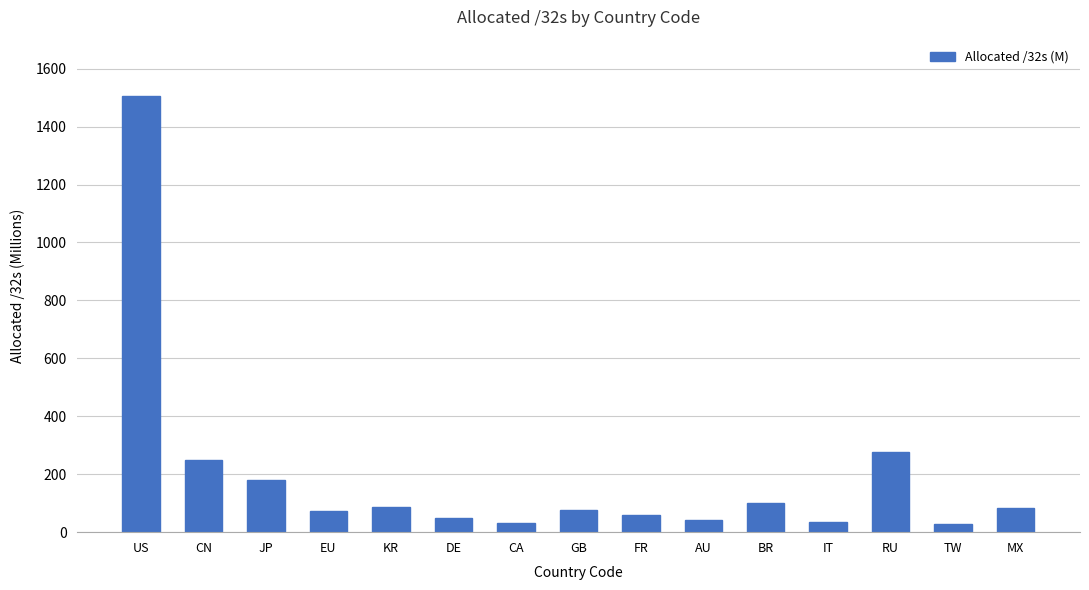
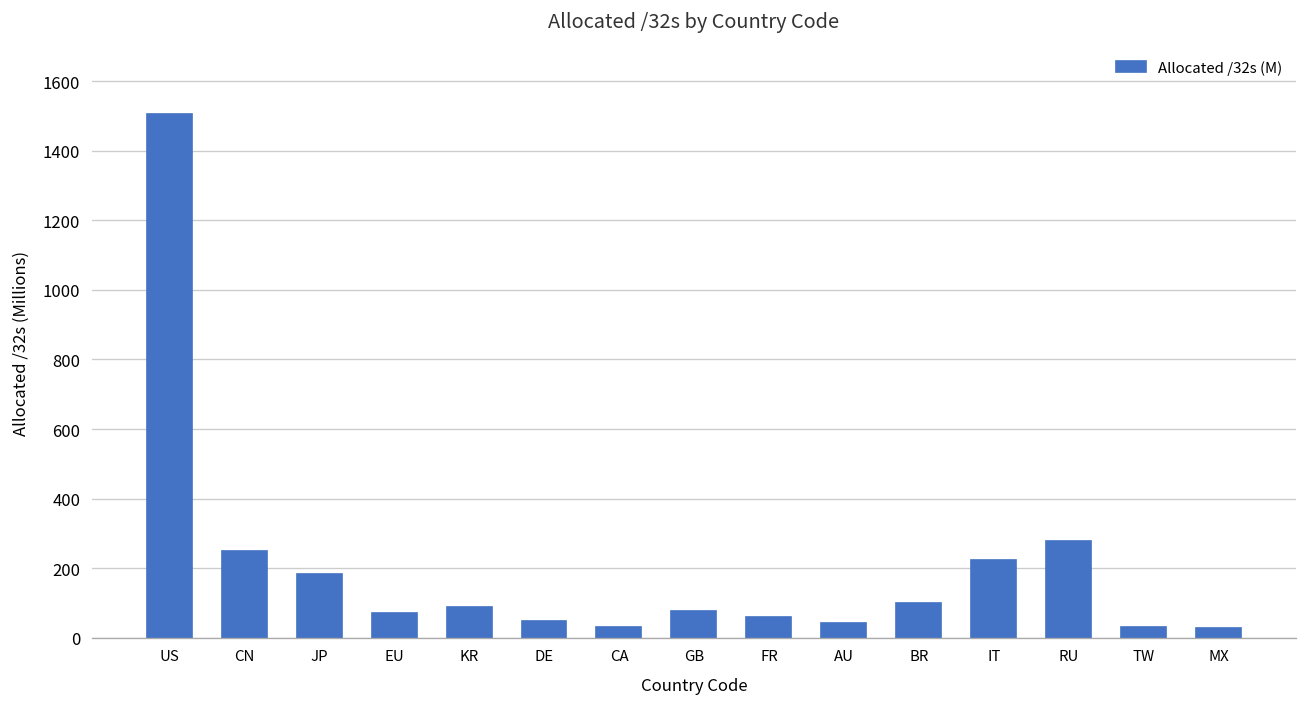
  {
    "US": 1510,
    "CN": 250,
    "JP": 180,
    "EU": 70,
    "KR": 90,
    "DE": 50,
    "CA": 30,
    "GB": 80,
    "FR": 60,
    "AU": 40,
    "BR": 100,
-   "IT": 40,
+   "IT": 220,
    "RU": 280,
    "TW": 30,
-   "MX": 80
+   "MX": 30
  }
